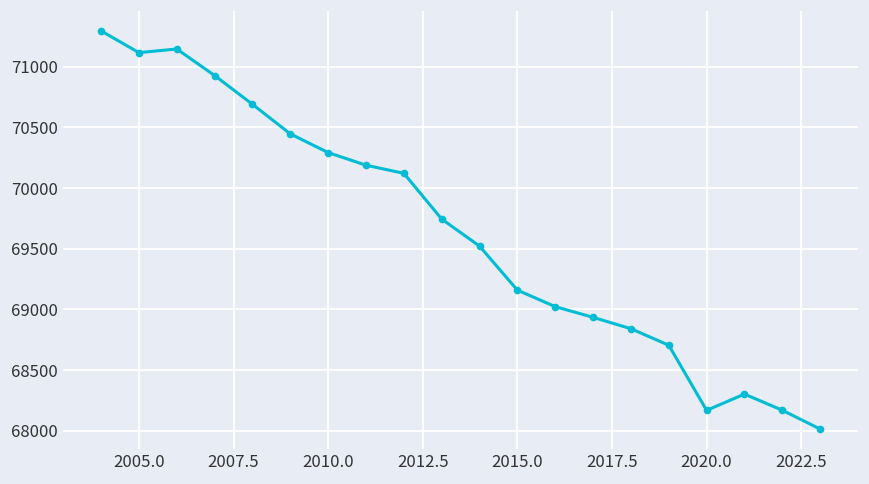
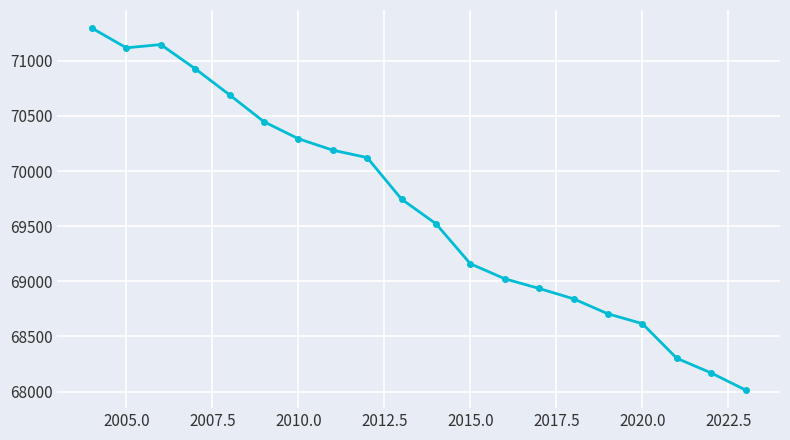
  {
    "2005.0": 71120,
    "2010.0": 70290,
    "2015.0": 69160,
-   "2020.0": 68170
+   "2020.0": 68620
  }
